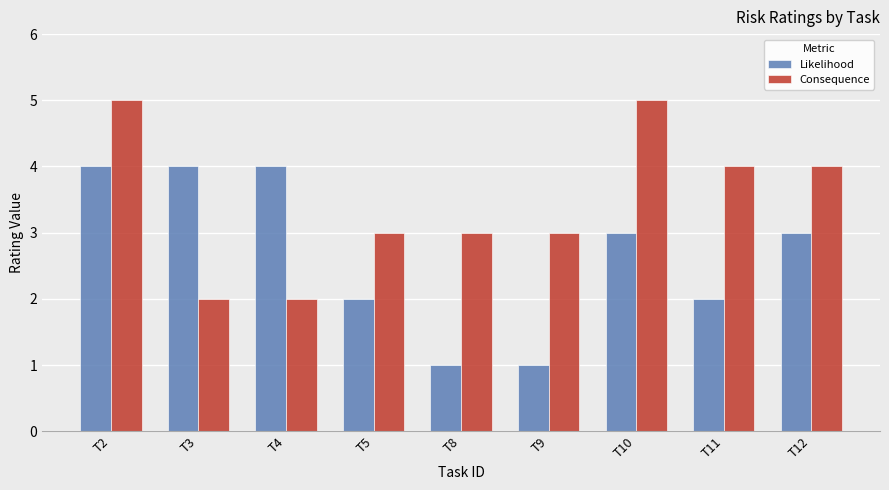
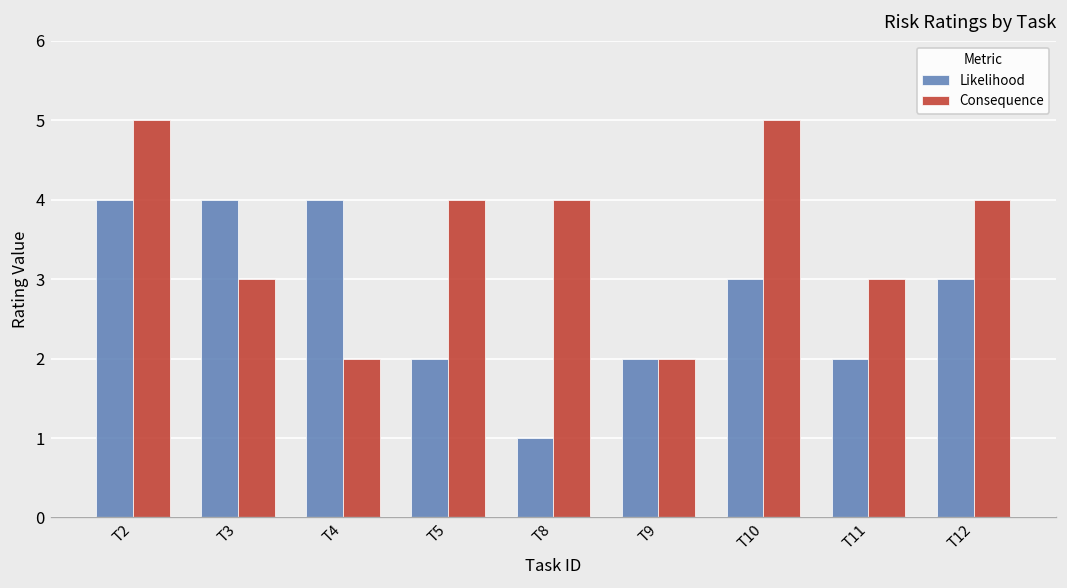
  {
    "Likelihood": {
      "T2": 4,
      "T3": 4,
      "T4": 4,
      "T5": 2,
      "T8": 1,
-     "T9": 1,
+     "T9": 2,
      "T10": 3,
      "T11": 2,
      "T12": 3
    },
    "Consequence": {
      "T2": 5,
-     "T3": 2,
+     "T3": 3,
      "T4": 2,
-     "T5": 3,
-     "T8": 3,
-     "T9": 3,
+     "T5": 4,
+     "T8": 4,
+     "T9": 2,
      "T10": 5,
-     "T11": 4,
+     "T11": 3,
      "T12": 4
    }
  }
